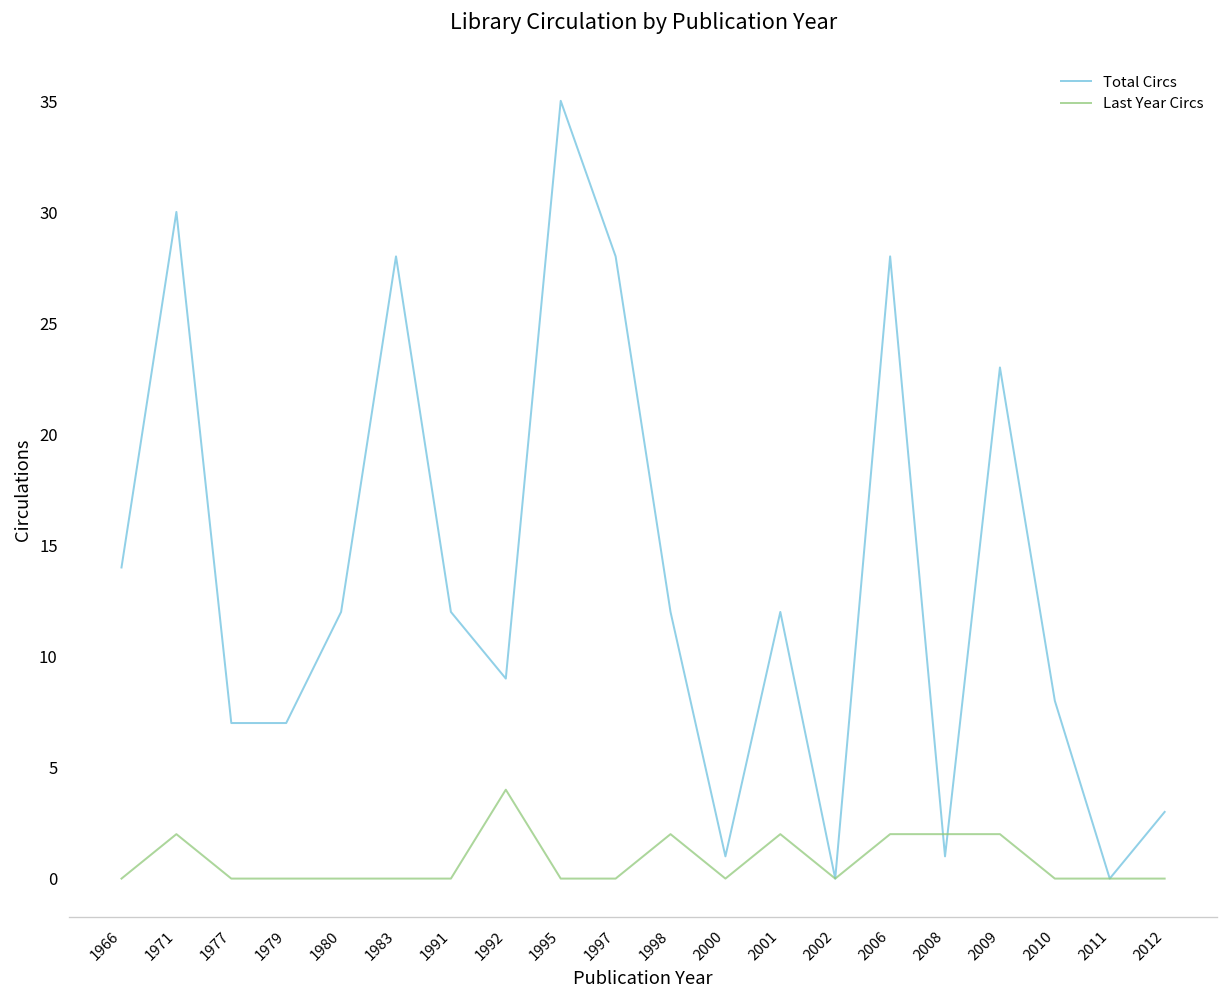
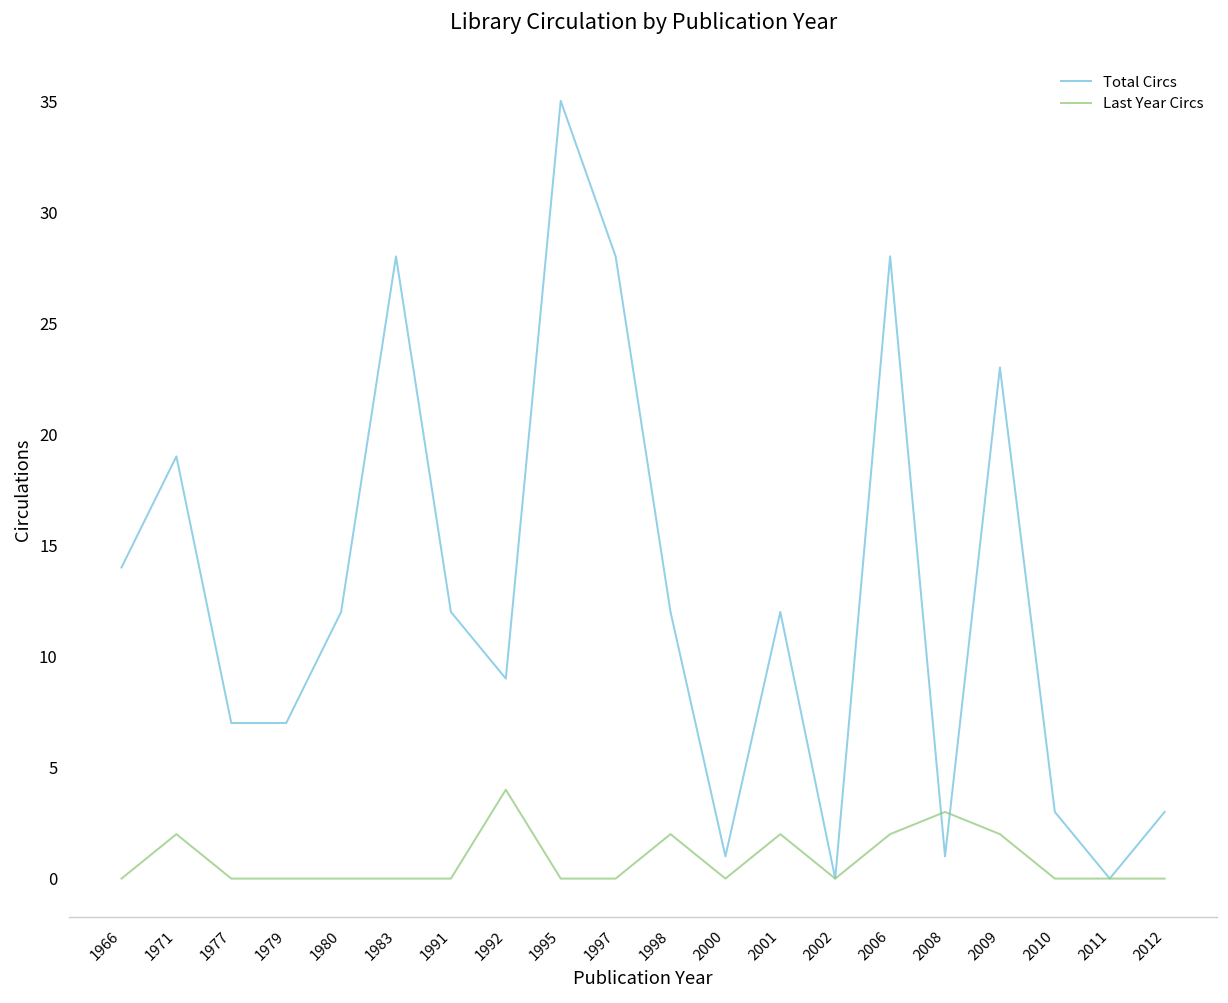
  {
    "Total Circs": {
      "1966": 14,
-     "1971": 30,
+     "1971": 19,
      "1977": 7,
      "1979": 7,
      "1980": 12,
      "1983": 28,
      "1991": 12,
      "1992": 9,
      "1995": 35,
      "1997": 28,
      "1998": 12,
      "2000": 1,
      "2001": 12,
      "2006": 28,
      "2008": 1,
      "2009": 23,
-     "2010": 8,
+     "2010": 3,
      "2012": 3
    },
    "Last Year Circs": {
      "1966": 0,
      "1971": 2,
      "1977": 0,
      "1979": 0,
      "1980": 0,
      "1983": 0,
      "1991": 0,
      "1992": 4,
      "1995": 0,
      "1997": 0,
      "1998": 2,
      "2000": 0,
      "2001": 2,
      "2006": 2,
-     "2008": 2,
+     "2008": 3,
      "2009": 2,
      "2010": 0,
      "2012": 0
    }
  }
